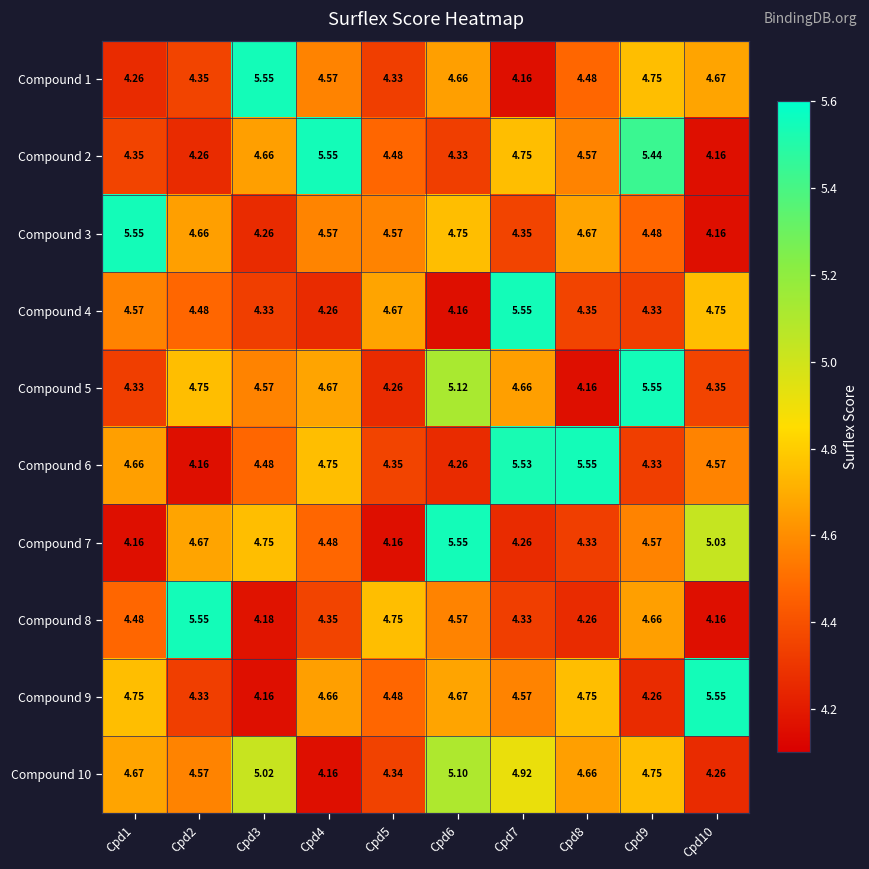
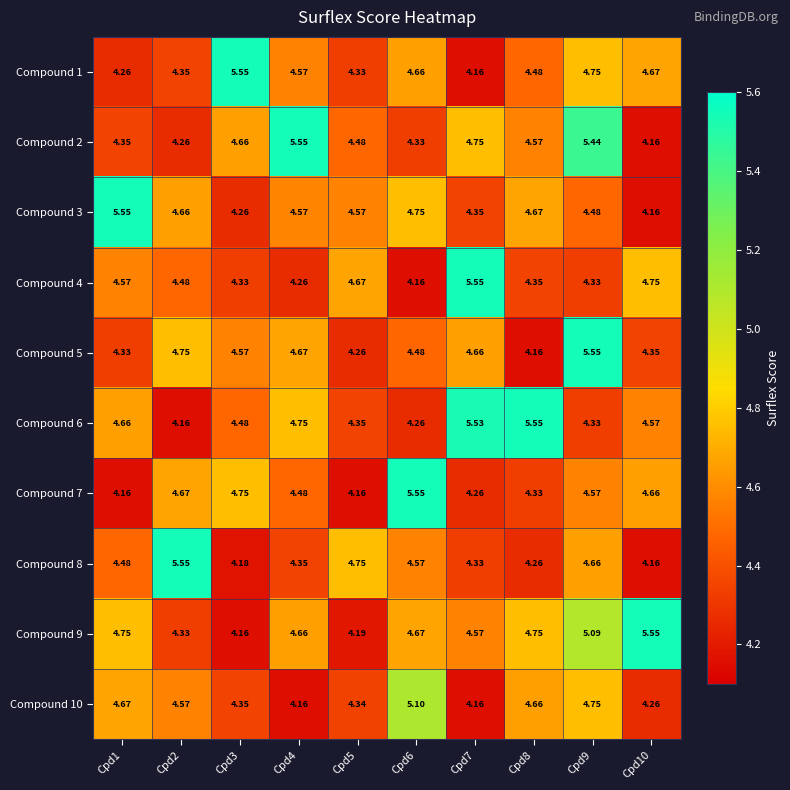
  {
    "Compound 1": {
      "Cpd1": 4.26,
      "Cpd2": 4.35,
      "Cpd3": 5.55,
      "Cpd4": 4.57,
      "Cpd5": 4.33,
      "Cpd6": 4.66,
      "Cpd7": 4.16,
      "Cpd8": 4.48,
      "Cpd9": 4.75,
      "Cpd10": 4.67
    },
    "Compound 2": {
      "Cpd1": 4.35,
      "Cpd2": 4.26,
      "Cpd3": 4.66,
      "Cpd4": 5.55,
      "Cpd5": 4.48,
      "Cpd6": 4.33,
      "Cpd7": 4.75,
      "Cpd8": 4.57,
      "Cpd9": 5.44,
      "Cpd10": 4.16
    },
    "Compound 3": {
      "Cpd1": 5.55,
      "Cpd2": 4.66,
      "Cpd3": 4.26,
      "Cpd4": 4.57,
      "Cpd5": 4.57,
      "Cpd6": 4.75,
      "Cpd7": 4.35,
      "Cpd8": 4.67,
      "Cpd9": 4.48,
      "Cpd10": 4.16
    },
    "Compound 4": {
      "Cpd1": 4.57,
      "Cpd2": 4.48,
      "Cpd3": 4.33,
      "Cpd4": 4.26,
      "Cpd5": 4.67,
      "Cpd6": 4.16,
      "Cpd7": 5.55,
      "Cpd8": 4.35,
      "Cpd9": 4.33,
      "Cpd10": 4.75
    },
    "Compound 5": {
      "Cpd1": 4.33,
      "Cpd2": 4.75,
      "Cpd3": 4.57,
      "Cpd4": 4.67,
      "Cpd5": 4.26,
-     "Cpd6": 5.12,
+     "Cpd6": 4.48,
      "Cpd7": 4.66,
      "Cpd8": 4.16,
      "Cpd9": 5.55,
      "Cpd10": 4.35
    },
    "Compound 6": {
      "Cpd1": 4.66,
      "Cpd2": 4.16,
      "Cpd3": 4.48,
      "Cpd4": 4.75,
      "Cpd5": 4.35,
      "Cpd6": 4.26,
      "Cpd7": 5.53,
      "Cpd8": 5.55,
      "Cpd9": 4.33,
      "Cpd10": 4.57
    },
    "Compound 7": {
      "Cpd1": 4.16,
      "Cpd2": 4.67,
      "Cpd3": 4.75,
      "Cpd4": 4.48,
      "Cpd5": 4.16,
      "Cpd6": 5.55,
      "Cpd7": 4.26,
      "Cpd8": 4.33,
      "Cpd9": 4.57,
-     "Cpd10": 5.03
+     "Cpd10": 4.66
    },
    "Compound 8": {
      "Cpd1": 4.48,
      "Cpd2": 5.55,
      "Cpd3": 4.18,
      "Cpd4": 4.35,
      "Cpd5": 4.75,
      "Cpd6": 4.57,
      "Cpd7": 4.33,
      "Cpd8": 4.26,
      "Cpd9": 4.66,
      "Cpd10": 4.16
    },
    "Compound 9": {
      "Cpd1": 4.75,
      "Cpd2": 4.33,
      "Cpd3": 4.16,
      "Cpd4": 4.66,
-     "Cpd5": 4.48,
+     "Cpd5": 4.19,
      "Cpd6": 4.67,
      "Cpd7": 4.57,
      "Cpd8": 4.75,
-     "Cpd9": 4.26,
+     "Cpd9": 5.09,
      "Cpd10": 5.55
    },
    "Compound 10": {
      "Cpd1": 4.67,
      "Cpd2": 4.57,
-     "Cpd3": 5.02,
+     "Cpd3": 4.35,
      "Cpd4": 4.16,
      "Cpd5": 4.34,
      "Cpd6": 5.10,
-     "Cpd7": 4.92,
+     "Cpd7": 4.16,
      "Cpd8": 4.66,
      "Cpd9": 4.75,
      "Cpd10": 4.26
    }
  }
